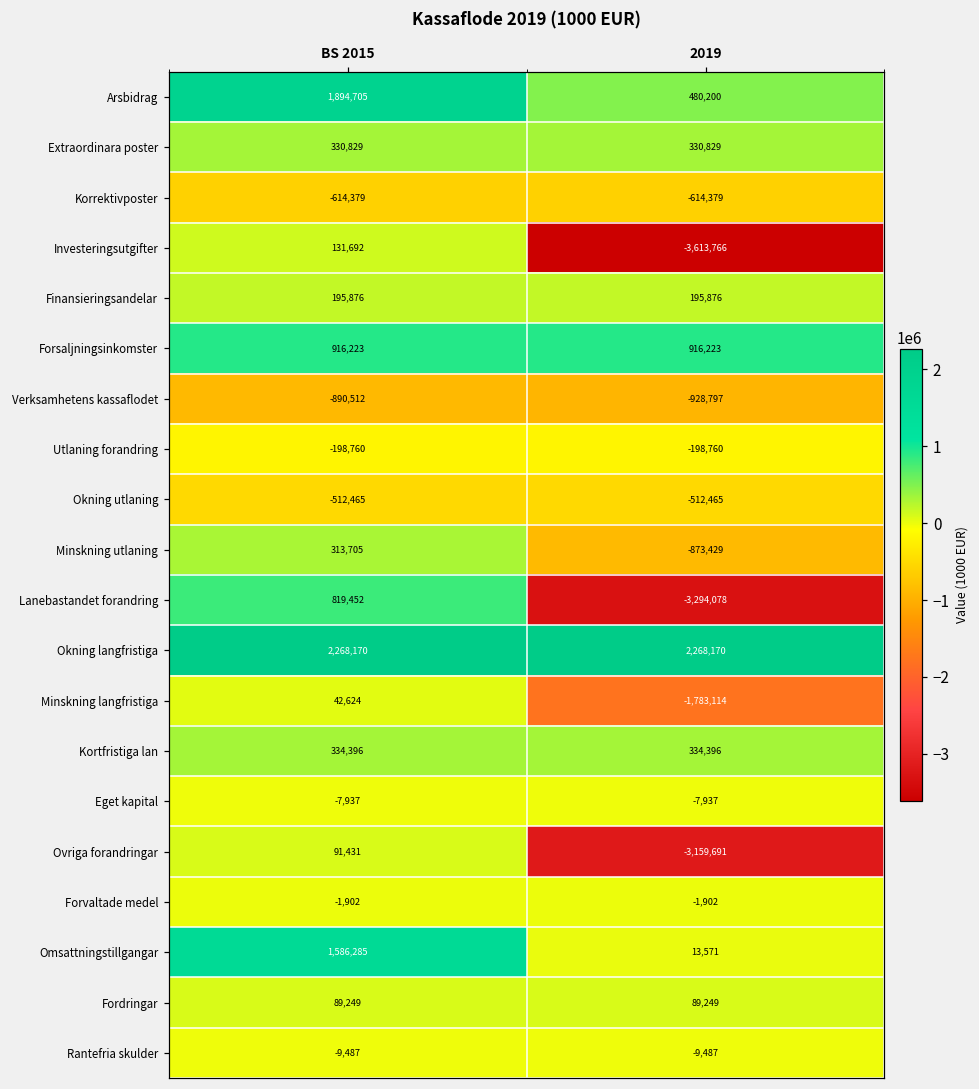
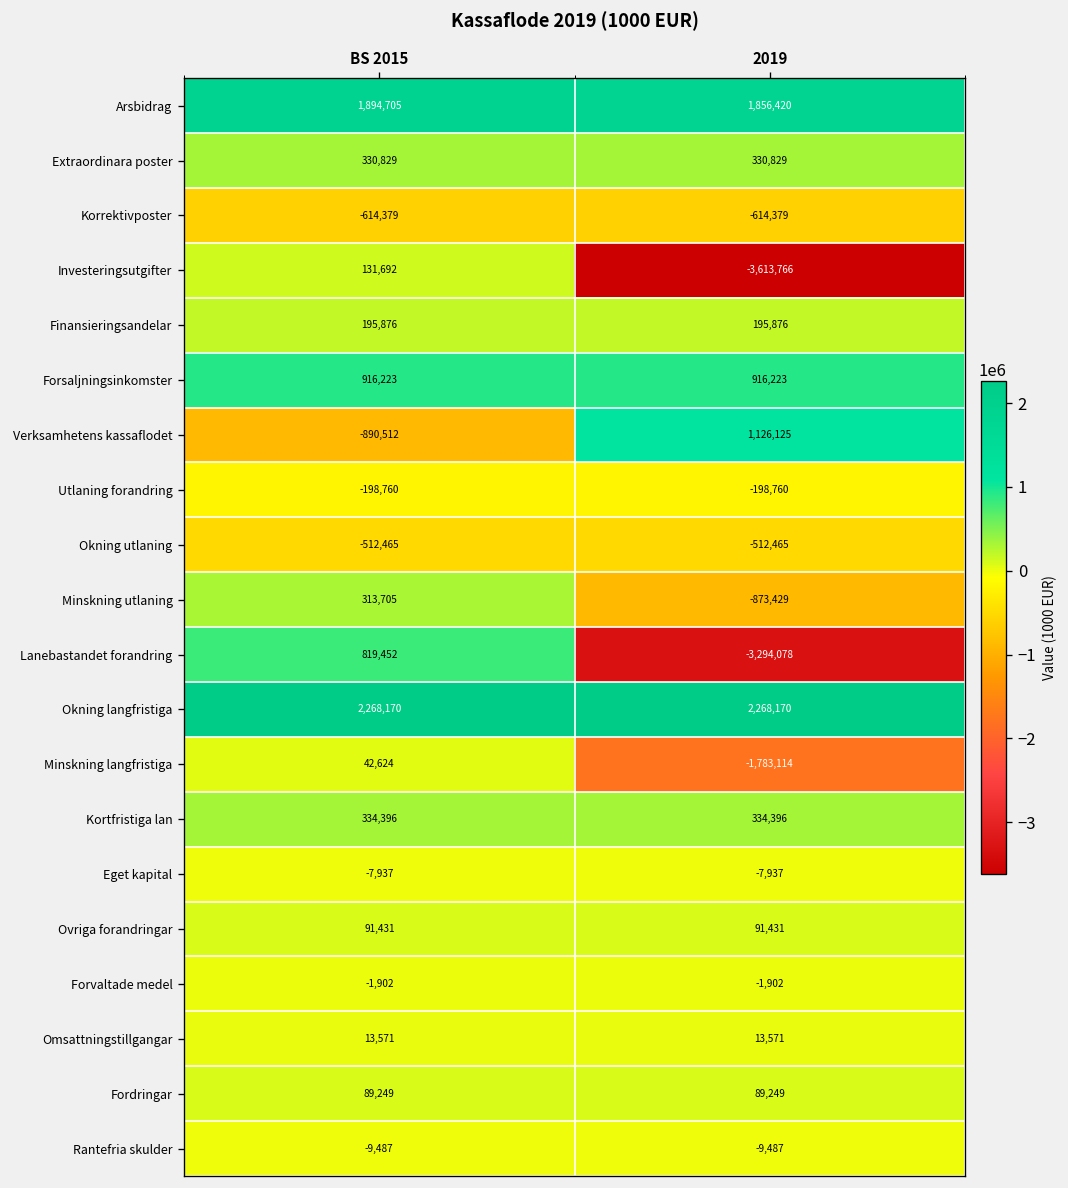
  {
    "Arsbidrag": {
      "BS 2015": "1,894,705",
-     "2019": "480,200"
+     "2019": "1,856,420"
    },
    "Extraordinara poster": {
      "BS 2015": "330,829",
      "2019": "330,829"
    },
    "Korrektivposter": {
      "BS 2015": "-614,379",
      "2019": "-614,379"
    },
    "Investeringsutgifter": {
      "BS 2015": "131,692",
      "2019": "-3,613,766"
    },
    "Finansieringsandelar": {
      "BS 2015": "195,876",
      "2019": "195,876"
    },
    "Forsaljningsinkomster": {
      "BS 2015": "916,223",
      "2019": "916,223"
    },
    "Verksamhetens kassaflodet": {
      "BS 2015": "-890,512",
-     "2019": "-928,797"
+     "2019": "1,126,125"
    },
    "Utlaning forandring": {
      "BS 2015": "-198,760",
      "2019": "-198,760"
    },
    "Okning utlaning": {
      "BS 2015": "-512,465",
      "2019": "-512,465"
    },
    "Minskning utlaning": {
      "BS 2015": "313,705",
      "2019": "-873,429"
    },
    "Lanebastandet forandring": {
      "BS 2015": "819,452",
      "2019": "-3,294,078"
    },
    "Okning langfristiga": {
      "BS 2015": "2,268,170",
      "2019": "2,268,170"
    },
    "Minskning langfristiga": {
      "BS 2015": "42,624",
      "2019": "-1,783,114"
    },
    "Kortfristiga lan": {
      "BS 2015": "334,396",
      "2019": "334,396"
    },
    "Eget kapital": {
      "BS 2015": "-7,937",
      "2019": "-7,937"
    },
    "Ovriga forandringar": {
      "BS 2015": "91,431",
-     "2019": "-3,159,691"
+     "2019": "91,431"
    },
    "Forvaltade medel": {
      "BS 2015": "-1,902",
      "2019": "-1,902"
    },
    "Omsattningstillgangar": {
-     "BS 2015": "1,586,285",
+     "BS 2015": "13,571",
      "2019": "13,571"
    },
    "Fordringar": {
      "BS 2015": "89,249",
      "2019": "89,249"
    },
    "Rantefria skulder": {
      "BS 2015": "-9,487",
      "2019": "-9,487"
    }
  }
